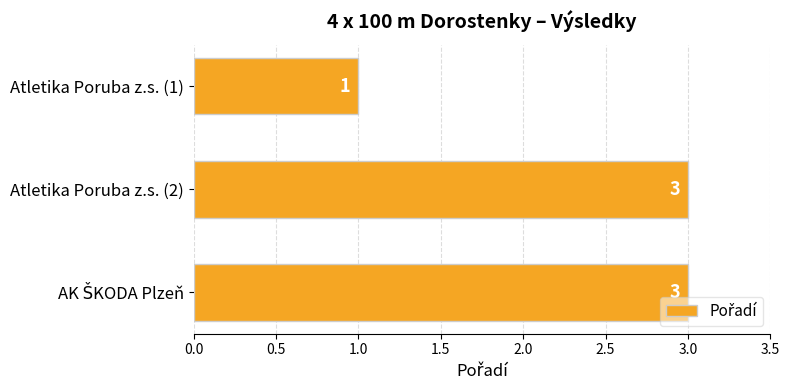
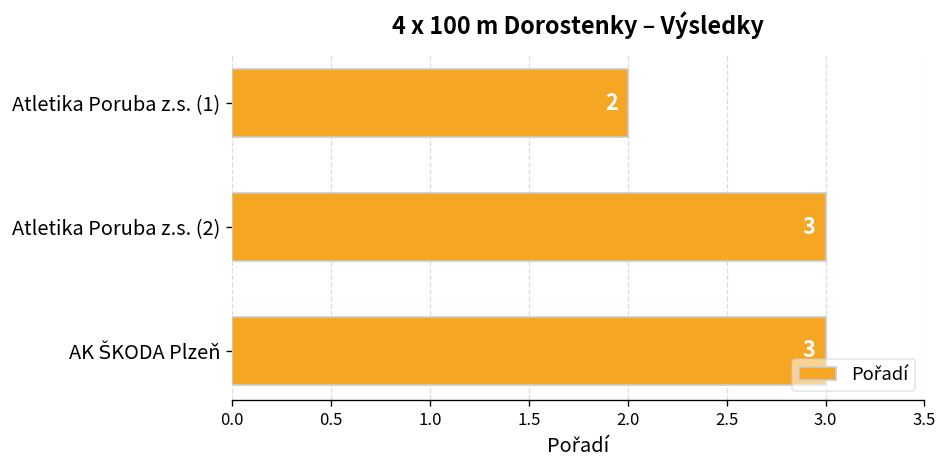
  {
-   "Atletika Poruba z.s. (1)": 1,
+   "Atletika Poruba z.s. (1)": 2,
    "Atletika Poruba z.s. (2)": 3
  }
